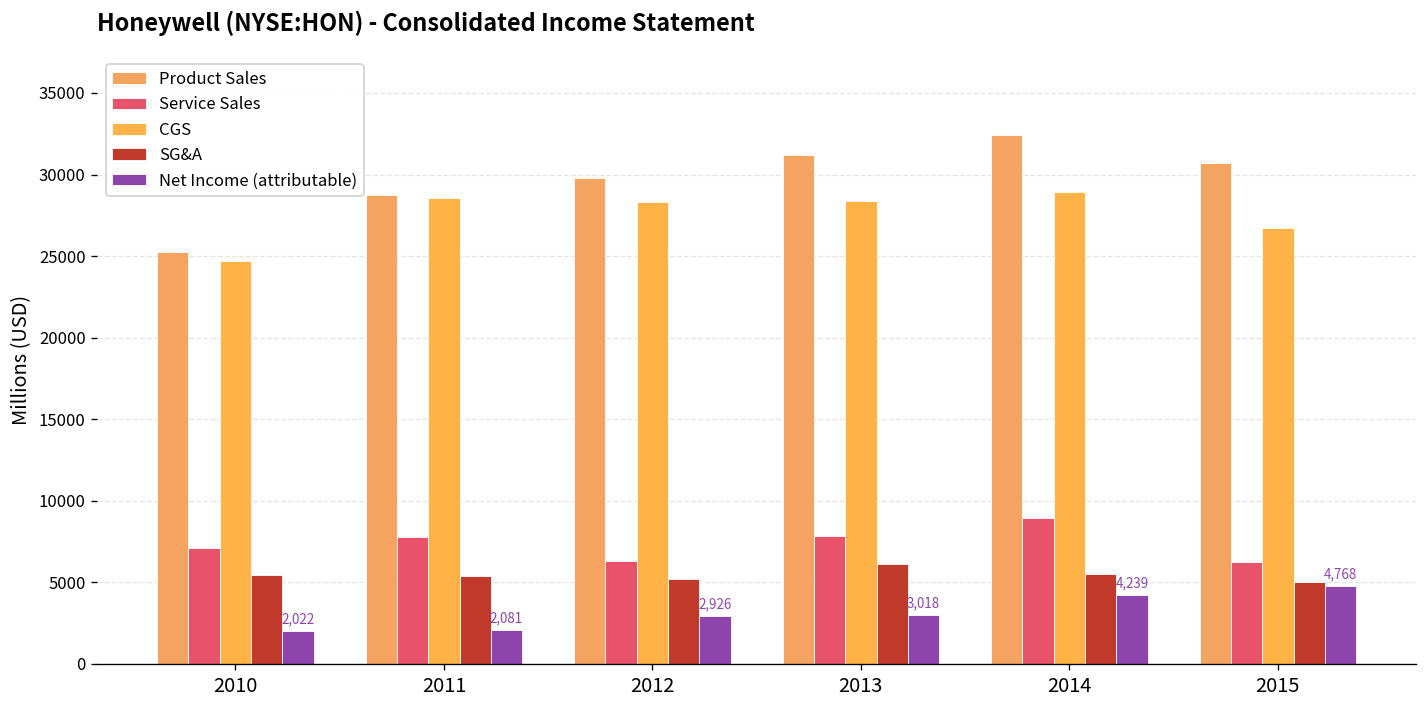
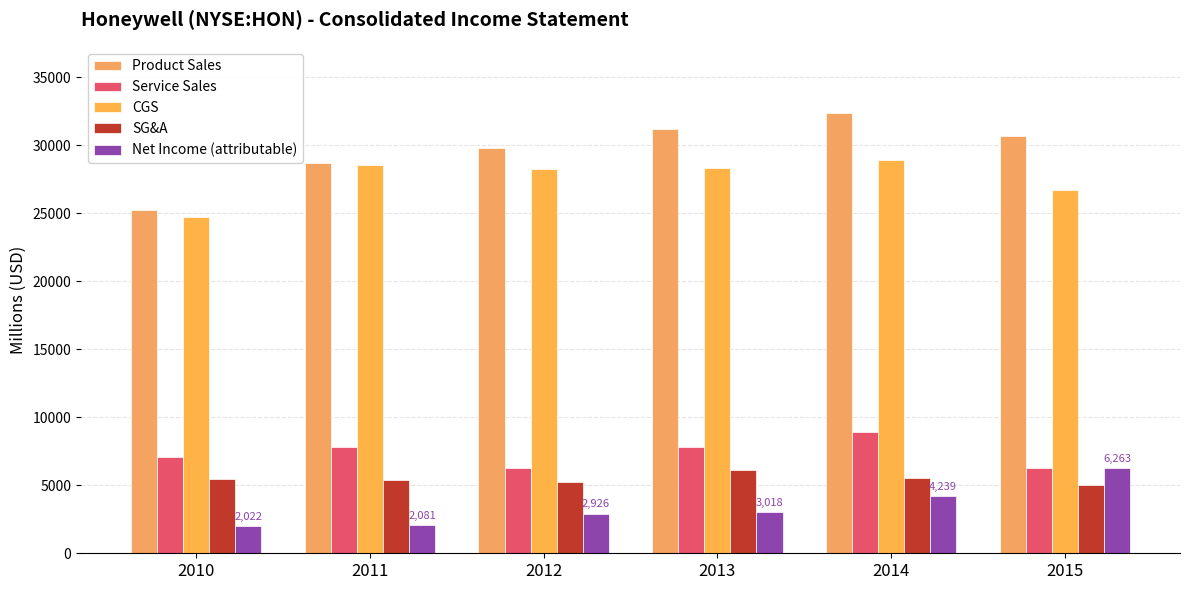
  {
    "Service Sales": {
      "2010": "7100",
      "2011": "7800",
      "2012": "6300",
      "2013": "7800",
      "2014": "8900",
      "2015": "6200"
    },
    "SG&A": {
      "2010": "5500",
      "2011": "5400",
      "2012": "5200",
      "2013": "6100",
      "2014": "5500",
      "2015": "5000"
    },
    "Net Income (attributable)": {
      "2010": "2,022",
      "2011": "2,081",
      "2012": "2,926",
      "2013": "3,018",
      "2014": "4,239",
-     "2015": "4,768"
+     "2015": "6,263"
    }
  }
